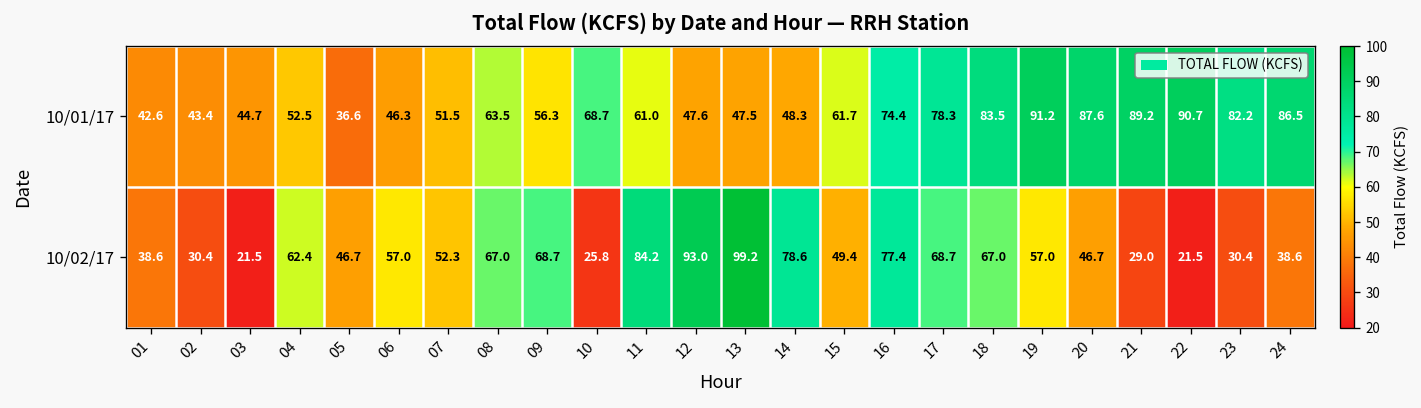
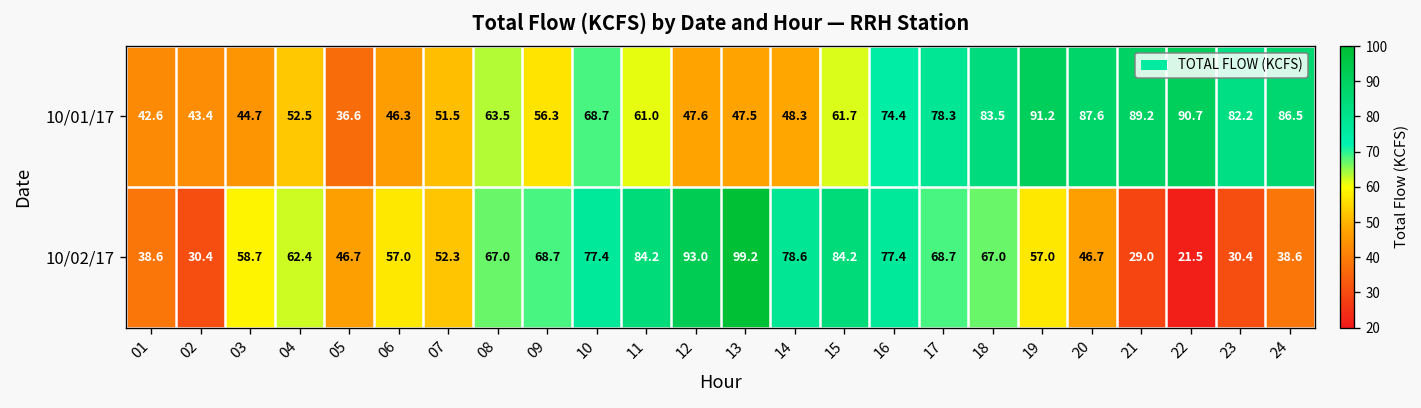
  {
    "10/01/17": {
      "01": 42.6,
      "02": 43.4,
      "03": 44.7,
      "04": 52.5,
      "05": 36.6,
      "06": 46.3,
      "07": 51.5,
      "08": 63.5,
      "09": 56.3,
      "10": 68.7,
      "11": 61.0,
      "12": 47.6,
      "13": 47.5,
      "14": 48.3,
      "15": 61.7,
      "16": 74.4,
      "17": 78.3,
      "18": 83.5,
      "19": 91.2,
      "20": 87.6,
      "21": 89.2,
      "22": 90.7,
      "23": 82.2,
      "24": 86.5
    },
    "10/02/17": {
      "01": 38.6,
      "02": 30.4,
-     "03": 21.5,
+     "03": 58.7,
      "04": 62.4,
      "05": 46.7,
      "06": 57.0,
      "07": 52.3,
      "08": 67.0,
      "09": 68.7,
-     "10": 25.8,
+     "10": 77.4,
      "11": 84.2,
      "12": 93.0,
      "13": 99.2,
      "14": 78.6,
-     "15": 49.4,
+     "15": 84.2,
      "16": 77.4,
      "17": 68.7,
      "18": 67.0,
      "19": 57.0,
      "20": 46.7,
      "21": 29.0,
      "22": 21.5,
      "23": 30.4,
      "24": 38.6
    }
  }
